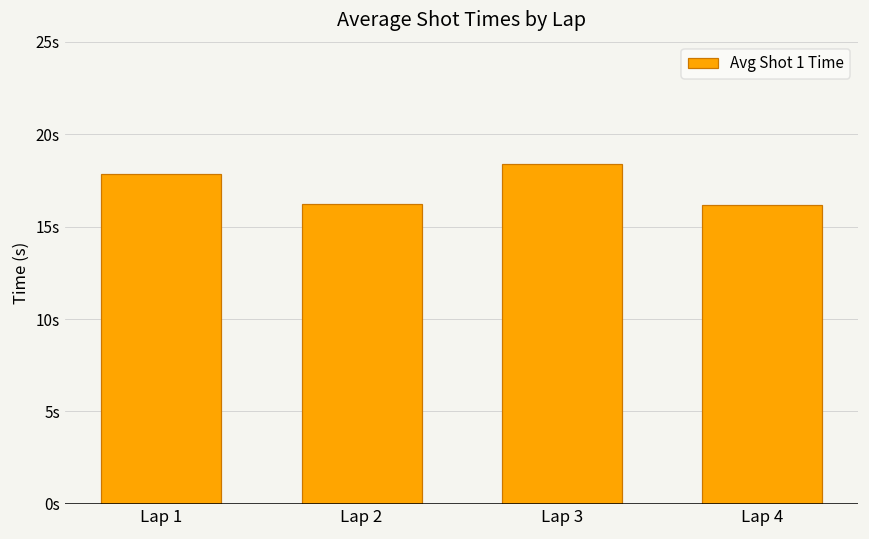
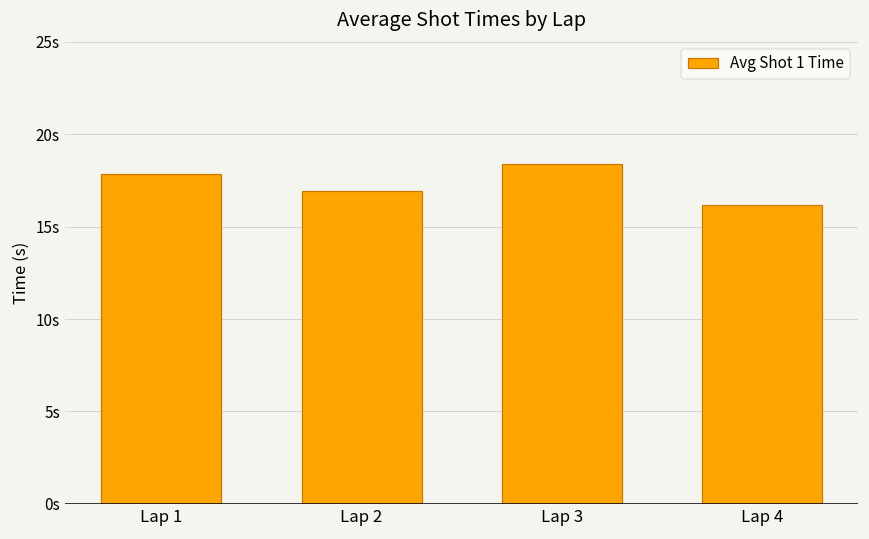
  {
    "Lap 1": "17.9s",
-   "Lap 2": "16.2s",
+   "Lap 2": "16.9s",
    "Lap 3": "18.4s",
    "Lap 4": "16.2s"
  }
